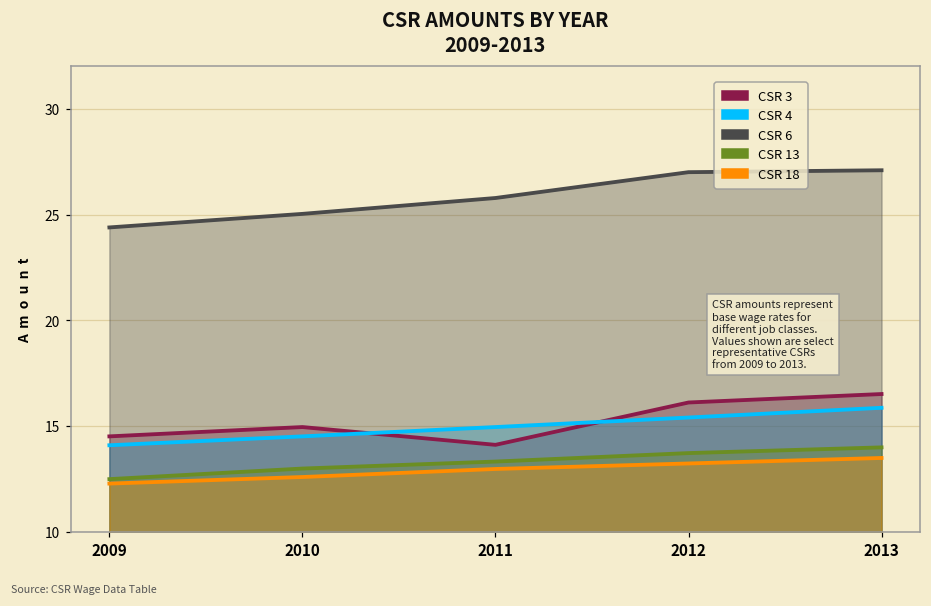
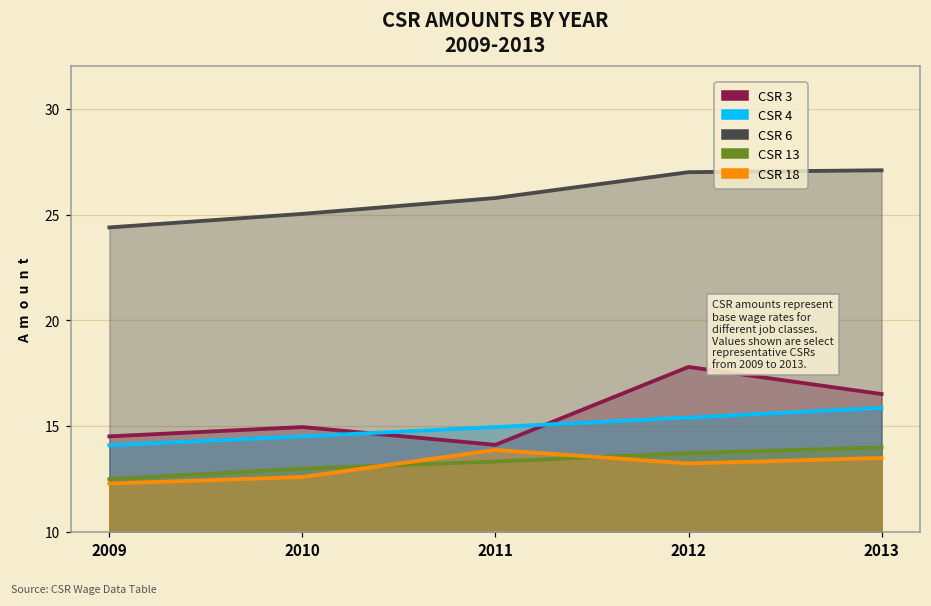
  {
    "CSR 3": {
      "2009": 14.5,
      "2010": 15.0,
      "2011": 14.1,
-     "2012": 16.1,
+     "2012": 17.8,
      "2013": 16.5
    },
    "CSR 4": {
      "2009": 14.1,
      "2010": 14.5,
      "2011": 15.0,
      "2012": 15.4,
      "2013": 15.9
    },
    "CSR 6": {
      "2009": 24.4,
      "2010": 25.0,
      "2011": 25.8,
      "2012": 27.0,
      "2013": 27.1
    },
    "CSR 13": {
      "2009": 12.5,
      "2010": 13.0,
      "2011": 13.3,
      "2012": 13.7,
      "2013": 14.0
    },
    "CSR 18": {
      "2009": 12.3,
      "2010": 12.6,
-     "2011": 13.0,
+     "2011": 13.9,
      "2012": 13.2,
      "2013": 13.5
    }
  }
